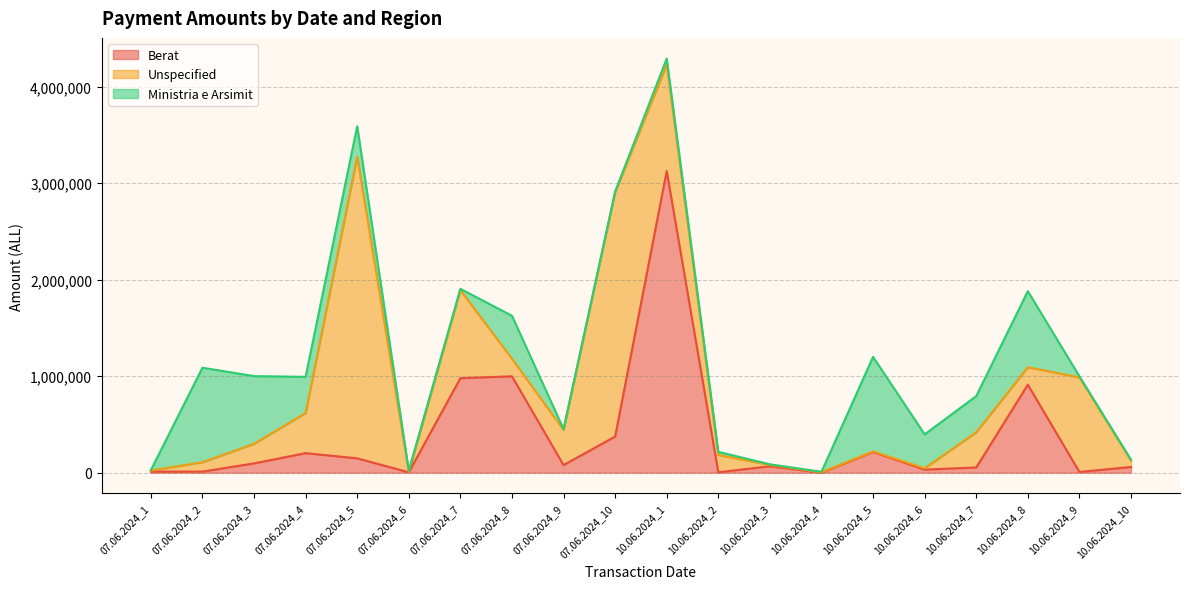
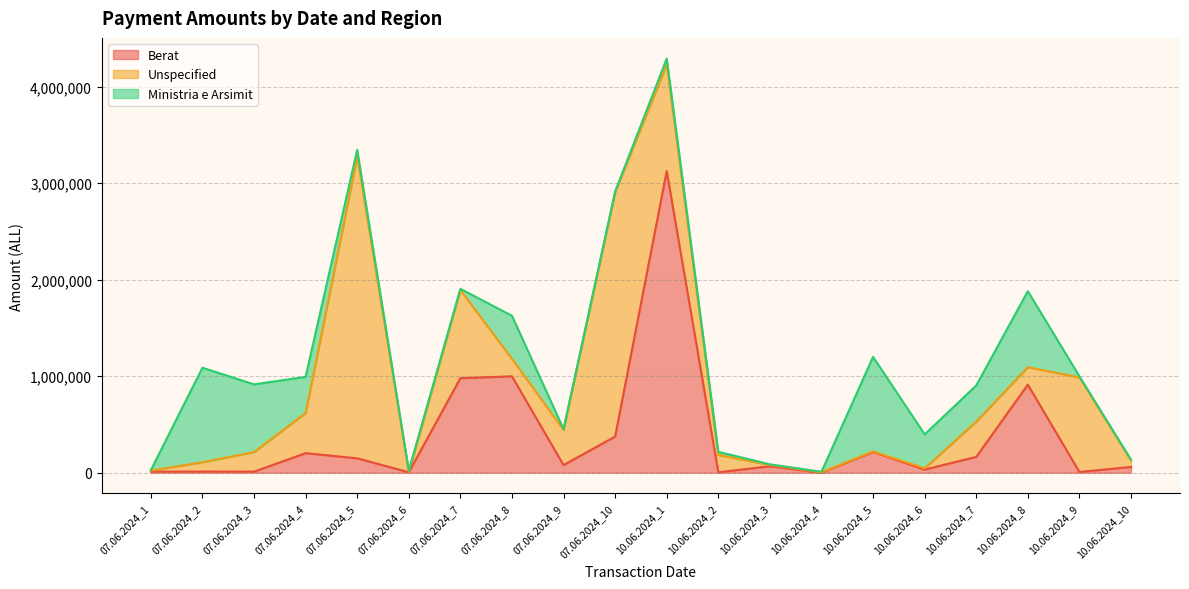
  {
    "Berat": {
      "07.06.2024_2": "0",
-     "07.06.2024_3": "100,000",
+     "07.06.2024_3": "0",
      "07.06.2024_4": "200,000",
      "07.06.2024_5": "100,000",
      "07.06.2024_7": "1,000,000",
      "07.06.2024_8": "1,000,000",
      "07.06.2024_9": "100,000",
      "07.06.2024_10": "400,000",
      "10.06.2024_1": "3,100,000",
      "10.06.2024_2": "0",
-     "10.06.2024_7": "100,000",
+     "10.06.2024_7": "200,000",
      "10.06.2024_8": "900,000",
      "10.06.2024_9": "0",
      "10.06.2024_10": "100,000"
    },
    "Unspecified": {
      "07.06.2024_2": "100,000",
      "07.06.2024_3": "200,000",
      "07.06.2024_4": "400,000",
      "07.06.2024_5": "3,100,000",
      "07.06.2024_8": "200,000",
      "10.06.2024_1": "1,100,000",
      "10.06.2024_2": "200,000",
      "10.06.2024_7": "400,000",
      "10.06.2024_8": "200,000"
    },
    "Ministria e Arsimit": {
      "07.06.2024_2": "1,000,000",
      "07.06.2024_3": "700,000",
      "07.06.2024_4": "400,000",
-     "07.06.2024_5": "300,000",
+     "07.06.2024_5": "100,000",
      "07.06.2024_8": "400,000",
      "10.06.2024_1": "100,000",
      "10.06.2024_2": "0",
      "10.06.2024_5": "1,000,000",
      "10.06.2024_6": "400,000",
      "10.06.2024_7": "400,000",
      "10.06.2024_8": "800,000"
    }
  }
